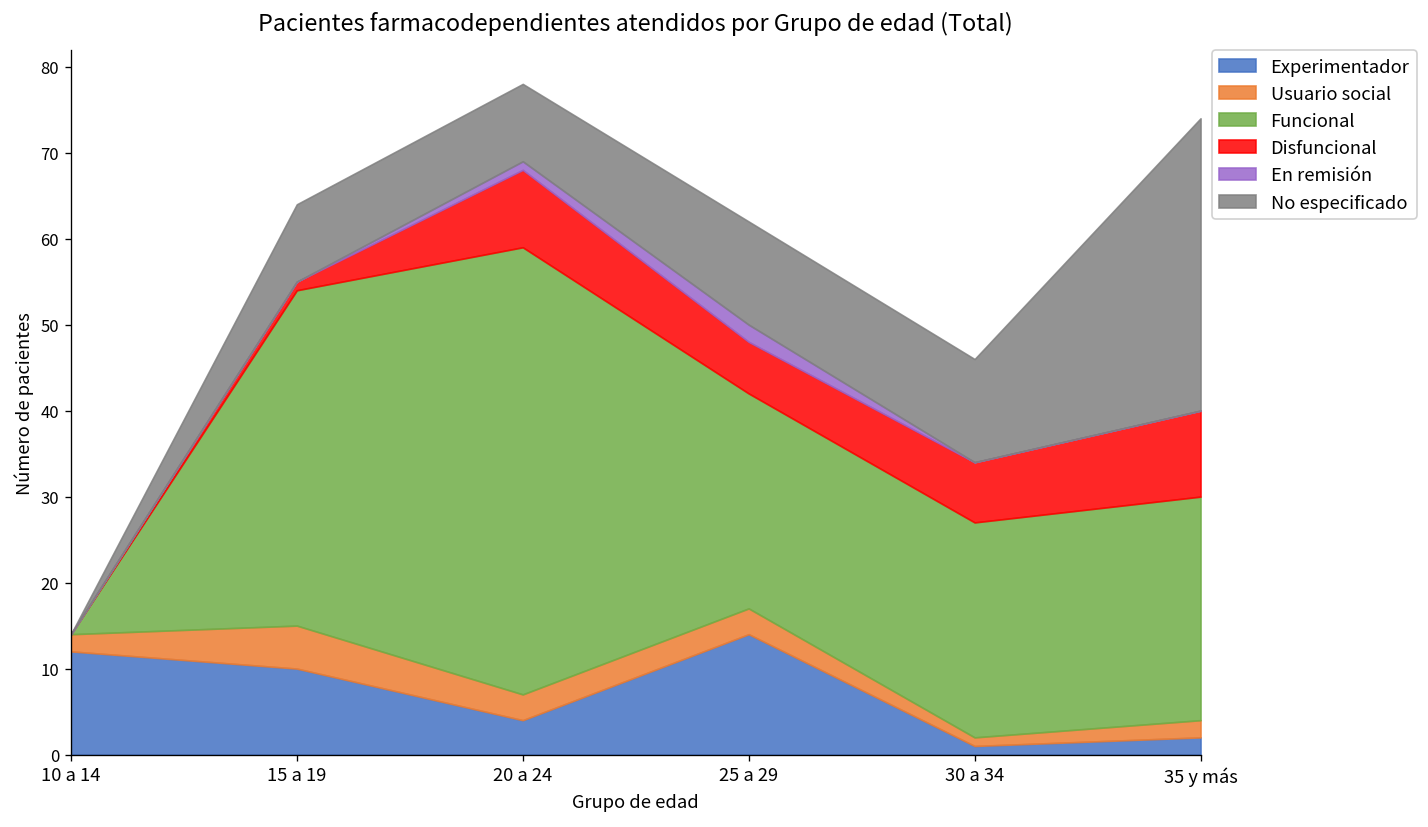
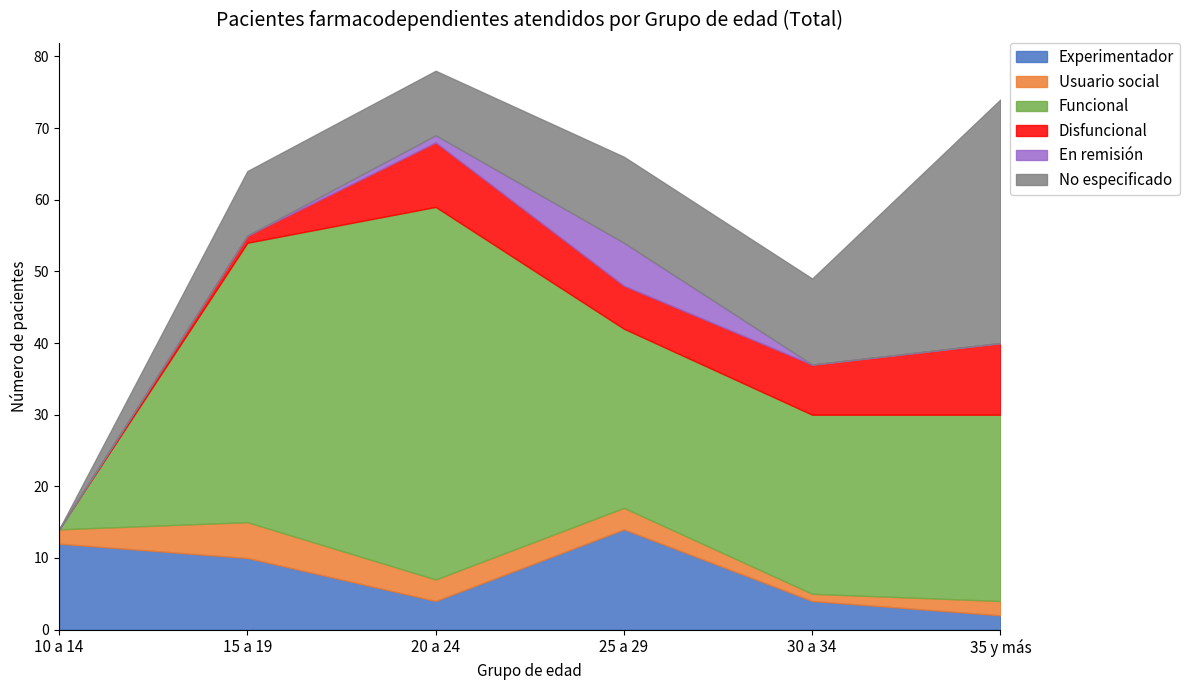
  {
    "Experimentador": {
      "10 a 14": 12,
      "15 a 19": 10,
      "20 a 24": 4,
      "25 a 29": 14,
-     "30 a 34": 1,
+     "30 a 34": 4,
      "35 y más": 2
    },
    "Usuario social": {
      "15 a 19": 5,
      "20 a 24": 3,
      "25 a 29": 3,
      "30 a 34": 1,
      "35 y más": 2
    },
    "Funcional": {
      "15 a 19": 39,
      "20 a 24": 52,
      "25 a 29": 25,
      "30 a 34": 25,
      "35 y más": 26
    },
    "Disfuncional": {
      "20 a 24": 9,
      "25 a 29": 6
    },
    "En remisión": {
      "20 a 24": 1,
-     "25 a 29": 2
+     "25 a 29": 6
    },
    "No especificado": {
      "15 a 19": 9,
      "20 a 24": 9,
      "25 a 29": 12,
      "30 a 34": 12,
      "35 y más": 34
    }
  }
